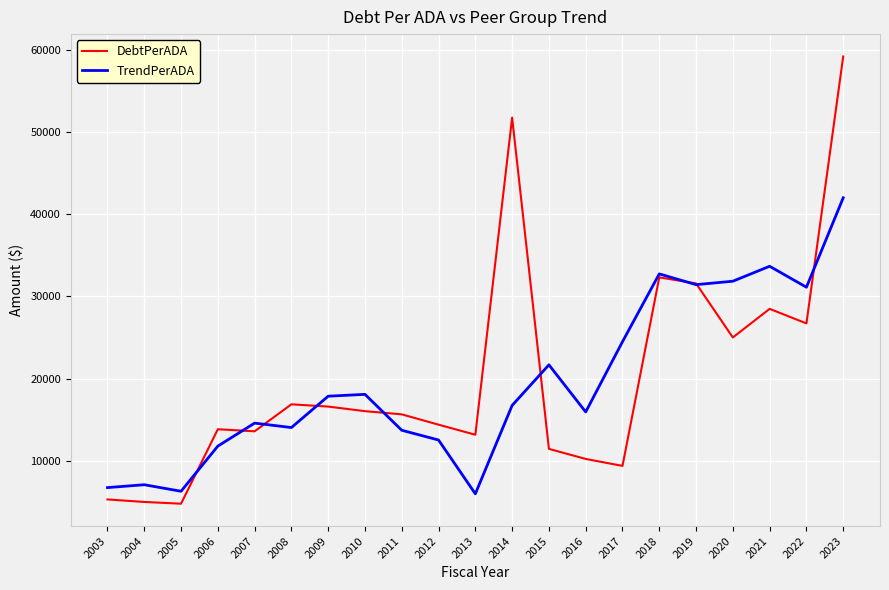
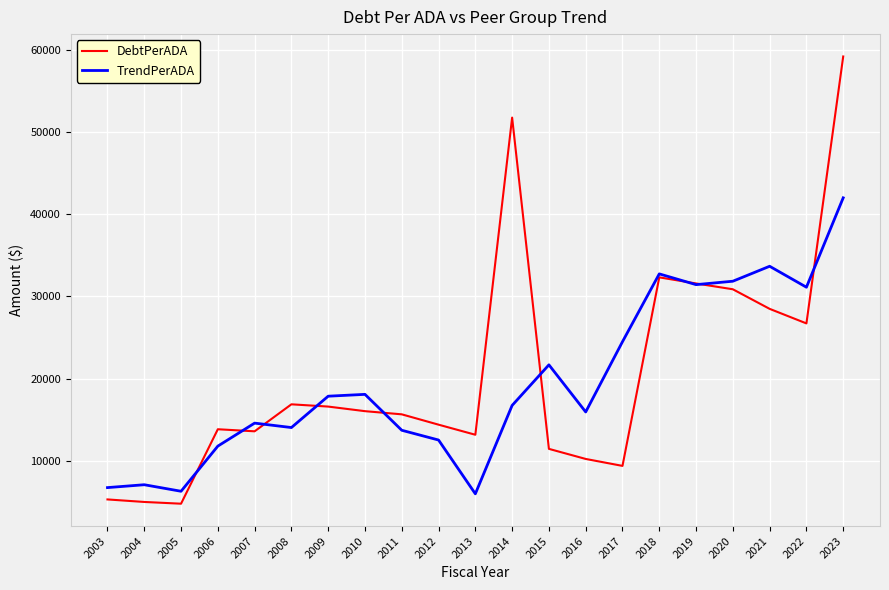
  {
    "DebtPerADA": {
      "2003": 5000,
      "2004": 5000,
      "2005": 5000,
      "2006": 14000,
      "2007": 14000,
      "2008": 17000,
      "2009": 17000,
      "2010": 16000,
      "2011": 16000,
      "2012": 14000,
      "2013": 13000,
      "2014": 52000,
      "2015": 11000,
      "2016": 10000,
      "2017": 9000,
      "2018": 32000,
-     "2020": 25000,
+     "2020": 31000,
      "2021": 28000,
      "2022": 27000,
      "2023": 59000
    },
    "TrendPerADA": {
      "2003": 7000,
      "2004": 7000,
      "2005": 6000,
      "2006": 12000,
      "2007": 15000,
      "2008": 14000,
      "2009": 18000,
      "2010": 18000,
      "2011": 14000,
      "2012": 13000,
      "2013": 6000,
      "2014": 17000,
      "2015": 22000,
      "2016": 16000,
      "2017": 24000,
      "2018": 33000,
      "2020": 32000,
      "2021": 34000,
      "2022": 31000,
      "2023": 42000
    }
  }
